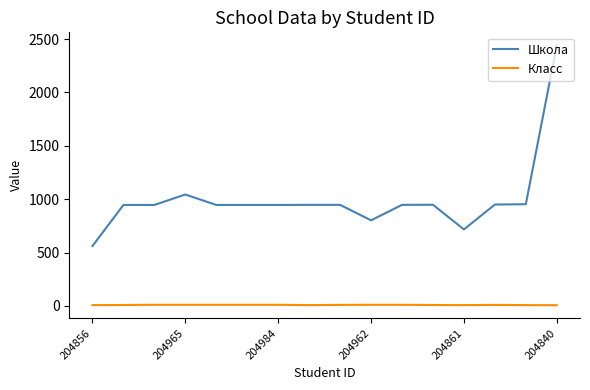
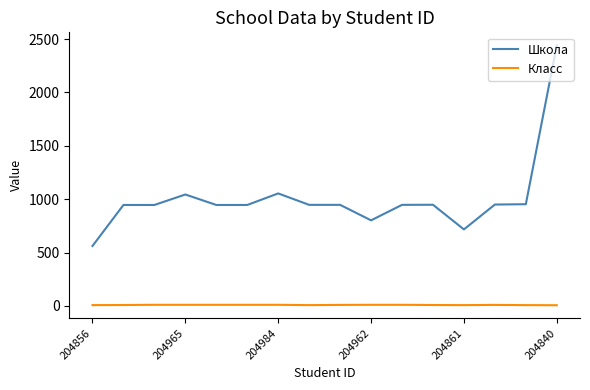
  {
    "Школа": {
      "204856": 560,
      "204965": 1040,
-     "204984": 950,
+     "204984": 1050,
      "204962": 800,
      "204861": 720
    },
    "Класс": {
      "204856": 10,
      "204965": 10,
      "204984": 10,
      "204962": 10,
      "204861": 10,
      "204840": 10
    }
  }
